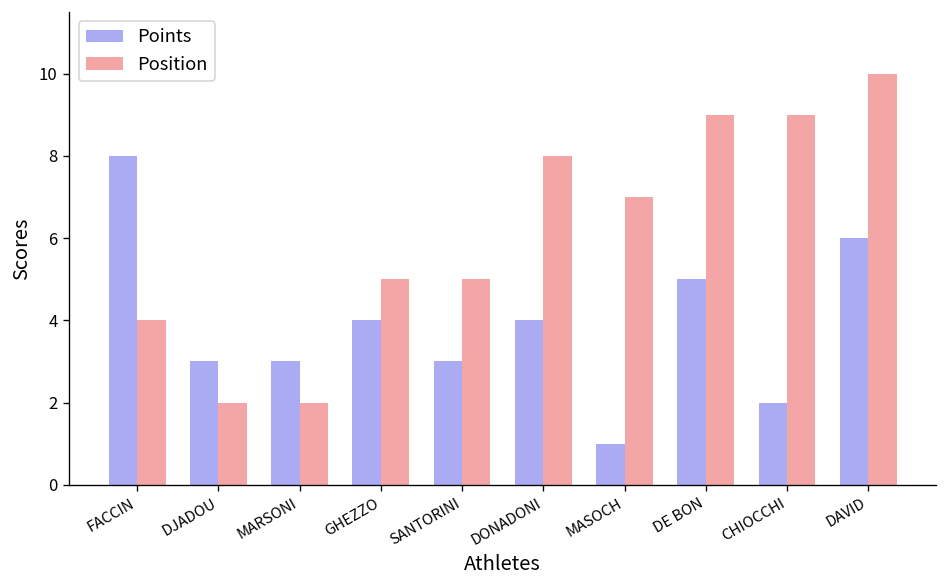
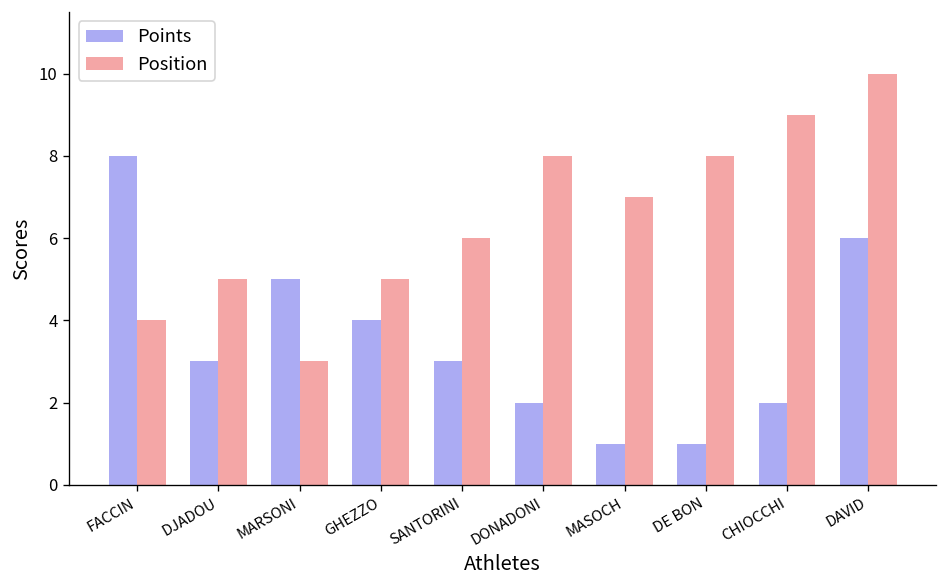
  {
    "Points": {
      "FACCIN": 8,
      "DJADOU": 3,
-     "MARSONI": 3,
+     "MARSONI": 5,
      "GHEZZO": 4,
      "SANTORINI": 3,
-     "DONADONI": 4,
+     "DONADONI": 2,
      "MASOCH": 1,
-     "DE BON": 5,
+     "DE BON": 1,
      "CHIOCCHI": 2,
      "DAVID": 6
    },
    "Position": {
      "FACCIN": 4,
-     "DJADOU": 2,
-     "MARSONI": 2,
+     "DJADOU": 5,
+     "MARSONI": 3,
      "GHEZZO": 5,
-     "SANTORINI": 5,
+     "SANTORINI": 6,
      "DONADONI": 8,
      "MASOCH": 7,
-     "DE BON": 9,
+     "DE BON": 8,
      "CHIOCCHI": 9,
      "DAVID": 10
    }
  }
